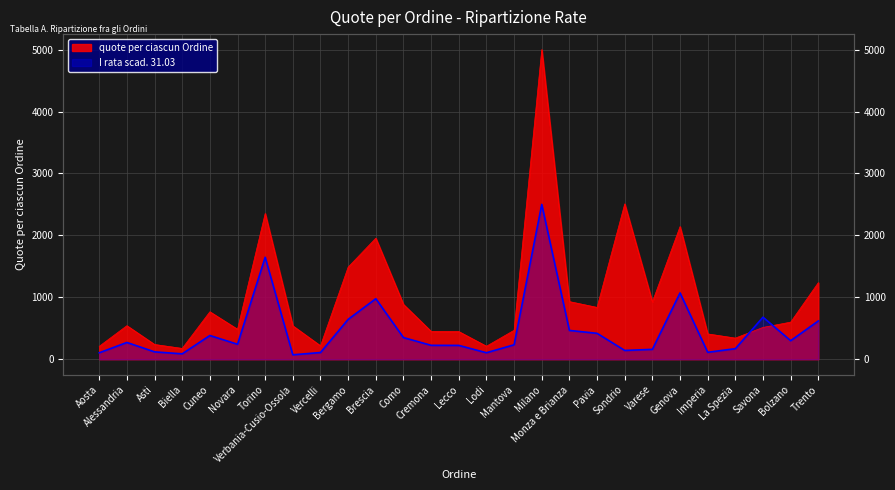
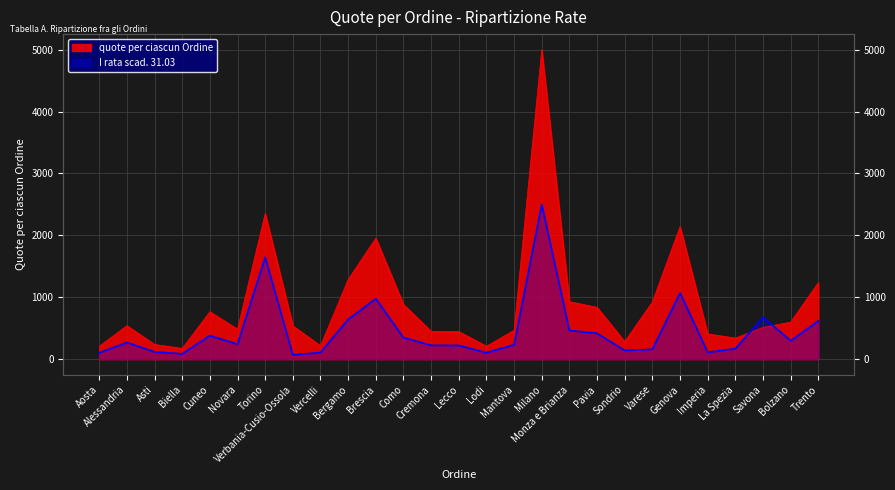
  {
    "quote per ciascun Ordine": {
      "Aosta": 200,
      "Alessandria": 500,
      "Asti": 200,
      "Biella": 200,
      "Cuneo": 800,
      "Novara": 500,
      "Torino": 2400,
      "Verbania-Cusio-Ossola": 500,
      "Vercelli": 200,
-     "Bergamo": 1500,
+     "Bergamo": 1300,
      "Brescia": 2000,
      "Como": 900,
      "Cremona": 400,
      "Lecco": 400,
      "Lodi": 200,
      "Mantova": 500,
      "Milano": 5000,
      "Monza e Brianza": 900,
      "Pavia": 800,
-     "Sondrio": 2500,
+     "Sondrio": 300,
      "Varese": 900,
      "Genova": 2100,
      "Imperia": 400,
      "La Spezia": 300,
      "Savona": 500,
      "Bolzano": 600,
      "Trento": 1200
    },
    "I rata scad. 31.03": {
      "Aosta": 100,
      "Alessandria": 300,
      "Asti": 100,
      "Biella": 100,
      "Cuneo": 400,
      "Novara": 200,
      "Torino": 1600,
      "Verbania-Cusio-Ossola": 100,
      "Vercelli": 100,
      "Bergamo": 600,
      "Brescia": 1000,
      "Como": 300,
      "Cremona": 200,
      "Lecco": 200,
      "Lodi": 100,
      "Mantova": 200,
      "Milano": 2500,
      "Monza e Brianza": 500,
      "Pavia": 400,
      "Sondrio": 100,
      "Varese": 200,
      "Genova": 1100,
      "Imperia": 100,
      "La Spezia": 200,
      "Savona": 700,
      "Bolzano": 300,
      "Trento": 600
    }
  }
